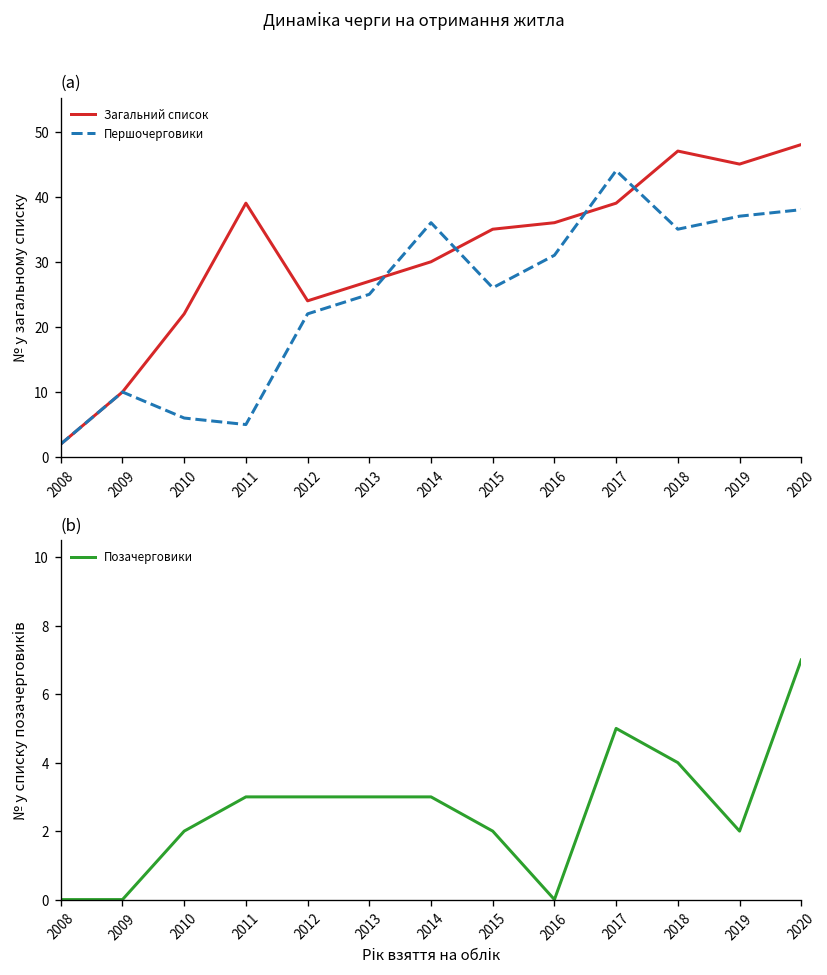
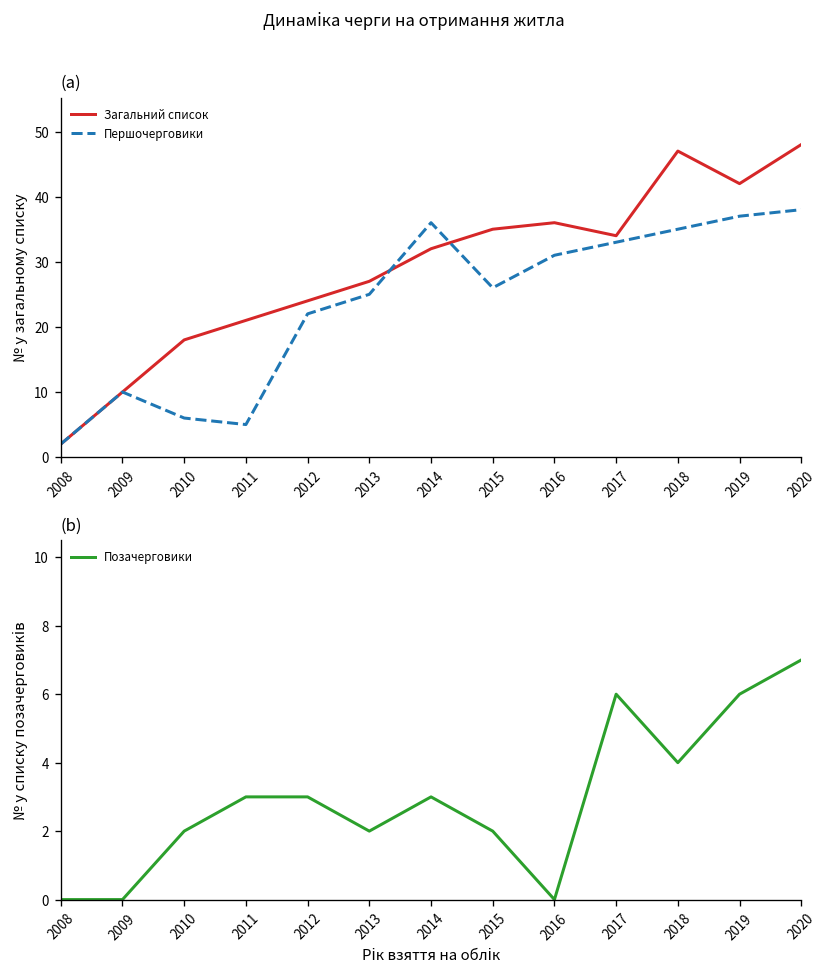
  {
    "(a)": {
      "Загальний список": {
-       "2010": 22,
-       "2011": 39,
+       "2010": 18,
+       "2011": 21,
        "2012": 24,
        "2013": 27,
-       "2014": 30,
+       "2014": 32,
        "2015": 35,
        "2016": 36,
-       "2017": 39,
+       "2017": 34,
        "2018": 47,
-       "2019": 45,
+       "2019": 42,
        "2020": 48
      },
      "Першочерговики": {
        "2010": 6,
        "2011": 5,
        "2012": 22,
        "2013": 25,
        "2014": 36,
        "2015": 26,
        "2016": 31,
-       "2017": 44,
+       "2017": 33,
        "2018": 35,
        "2019": 37,
        "2020": 38
      }
    },
    "(b)": {
      "2008": 0,
      "2009": 0,
      "2010": 2,
      "2011": 3,
      "2012": 3,
-     "2013": 3,
+     "2013": 2,
      "2014": 3,
      "2015": 2,
      "2016": 0,
-     "2017": 5,
+     "2017": 6,
      "2018": 4,
-     "2019": 2,
+     "2019": 6,
      "2020": 7
    }
  }
